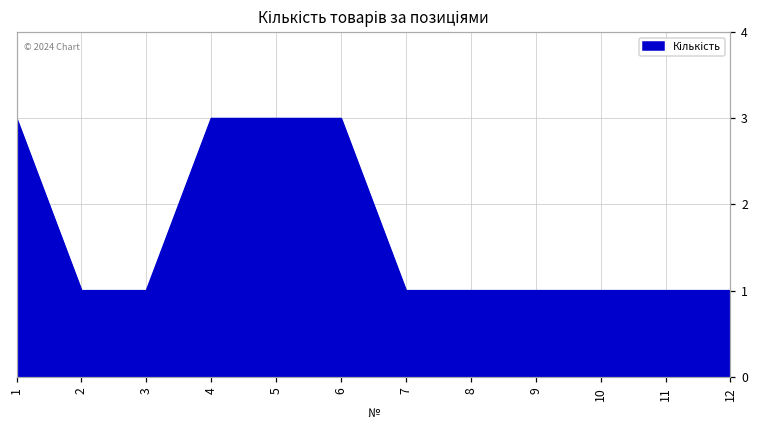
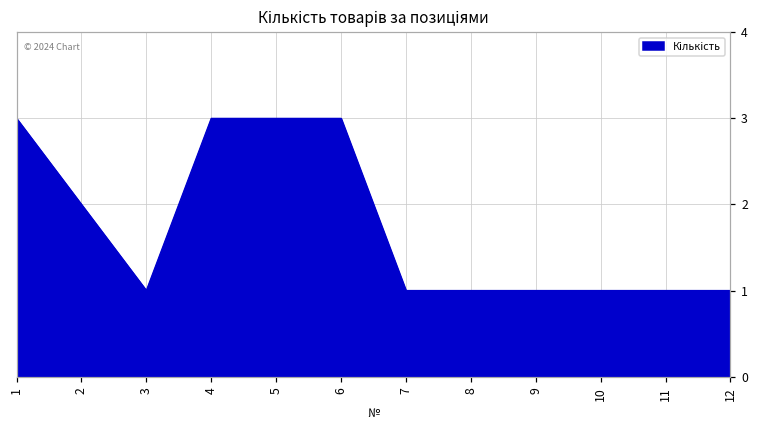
  {
    "1": 3,
-   "2": 1,
+   "2": 2,
    "3": 1,
    "4": 3,
    "5": 3,
    "6": 3,
    "7": 1,
    "8": 1,
    "9": 1,
    "10": 1,
    "11": 1,
    "12": 1
  }
